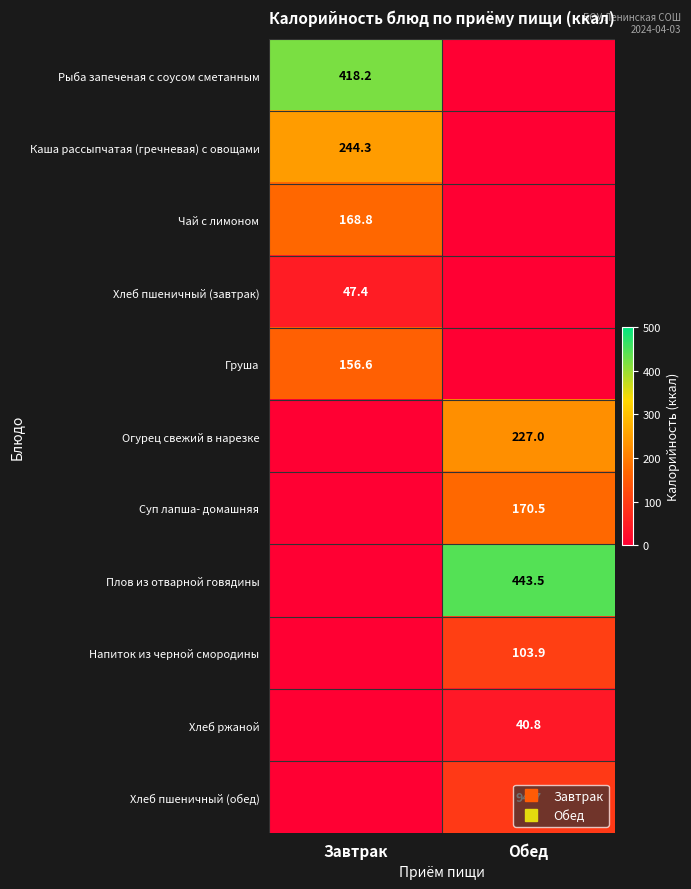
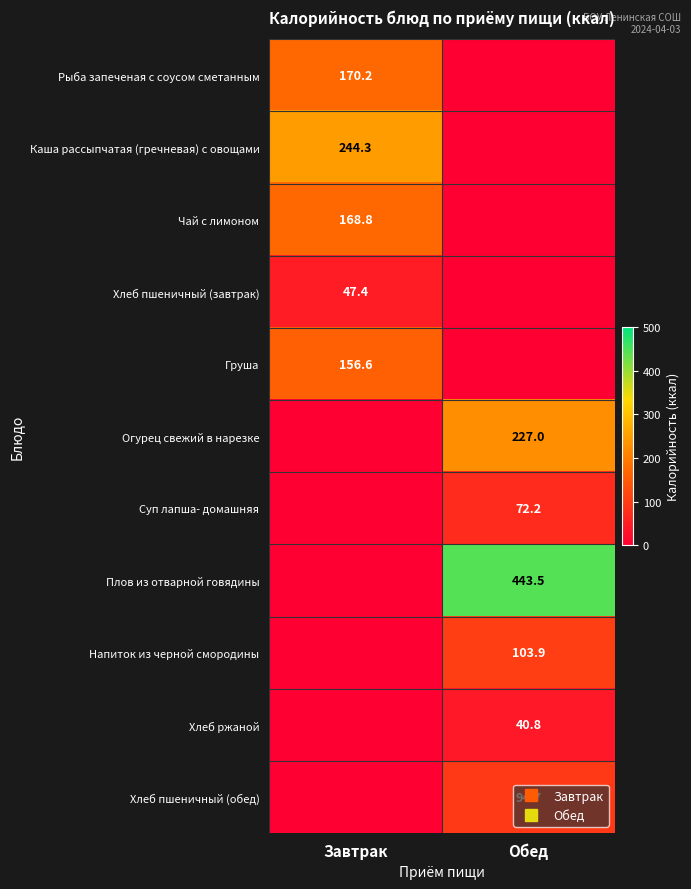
  {
    "Рыба запеченая с соусом сметанным": {
-     "Завтрак": 418.2
+     "Завтрак": 170.2
    },
    "Каша рассыпчатая (гречневая) с овощами": {
      "Завтрак": 244.3
    },
    "Чай с лимоном": {
      "Завтрак": 168.8
    },
    "Хлеб пшеничный (завтрак)": {
      "Завтрак": 47.4
    },
    "Груша": {
      "Завтрак": 156.6
    },
    "Огурец свежий в нарезке": {
      "Обед": 227.0
    },
    "Суп лапша- домашняя": {
-     "Обед": 170.5
+     "Обед": 72.2
    },
    "Плов из отварной говядины": {
      "Обед": 443.5
    },
    "Напиток из черной смородины": {
      "Обед": 103.9
    },
    "Хлеб ржаной": {
      "Обед": 40.8
    }
  }
